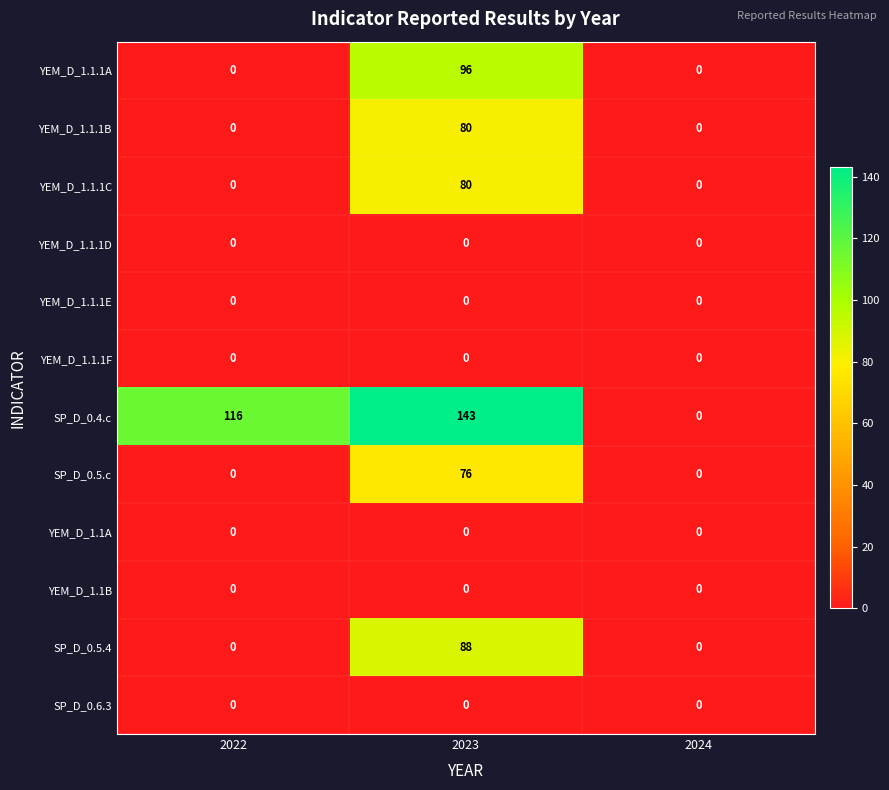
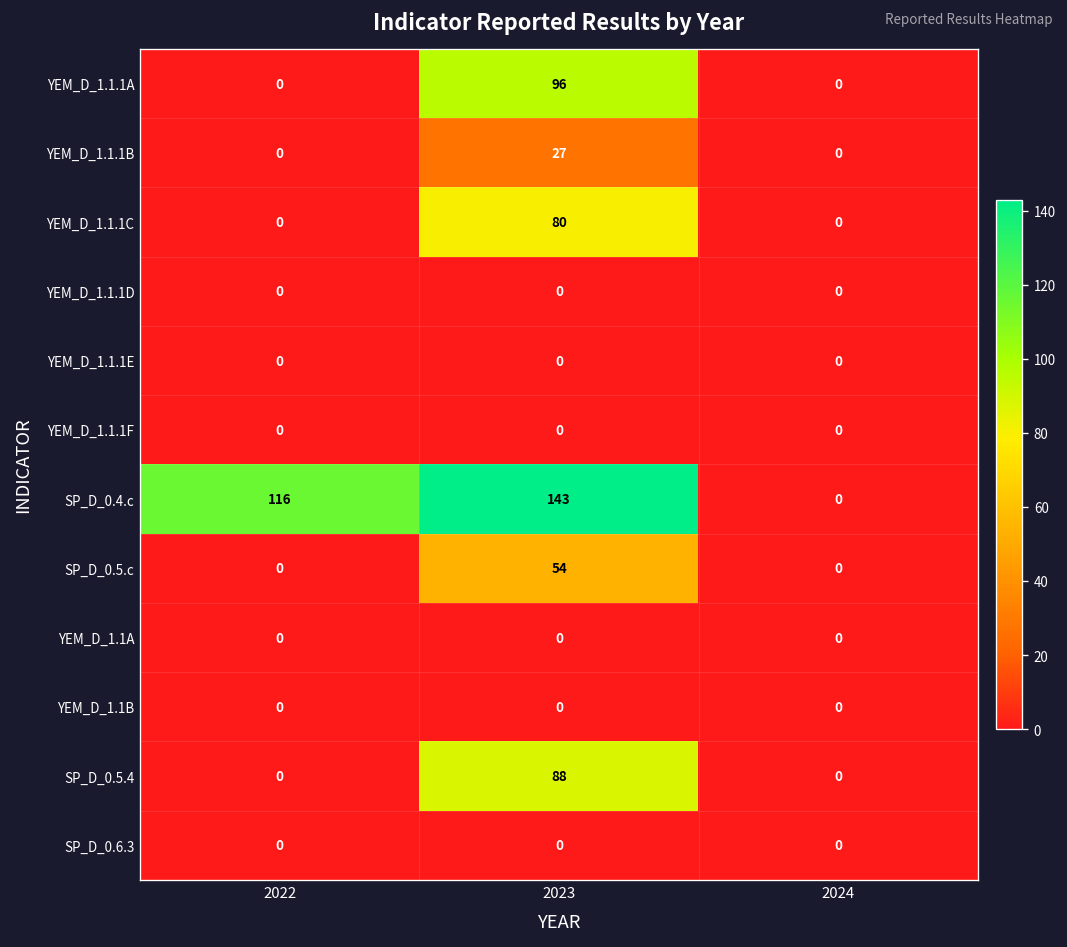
  {
    "YEM_D_1.1.1A": {
      "2022": 0,
      "2023": 96,
      "2024": 0
    },
    "YEM_D_1.1.1B": {
      "2022": 0,
-     "2023": 80,
+     "2023": 27,
      "2024": 0
    },
    "YEM_D_1.1.1C": {
      "2022": 0,
      "2023": 80,
      "2024": 0
    },
    "YEM_D_1.1.1D": {
      "2022": 0,
      "2023": 0,
      "2024": 0
    },
    "YEM_D_1.1.1E": {
      "2022": 0,
      "2023": 0,
      "2024": 0
    },
    "YEM_D_1.1.1F": {
      "2022": 0,
      "2023": 0,
      "2024": 0
    },
    "SP_D_0.4.c": {
      "2022": 116,
      "2023": 143,
      "2024": 0
    },
    "SP_D_0.5.c": {
      "2022": 0,
-     "2023": 76,
+     "2023": 54,
      "2024": 0
    },
    "YEM_D_1.1A": {
      "2022": 0,
      "2023": 0,
      "2024": 0
    },
    "YEM_D_1.1B": {
      "2022": 0,
      "2023": 0,
      "2024": 0
    },
    "SP_D_0.5.4": {
      "2022": 0,
      "2023": 88,
      "2024": 0
    },
    "SP_D_0.6.3": {
      "2022": 0,
      "2023": 0,
      "2024": 0
    }
  }
